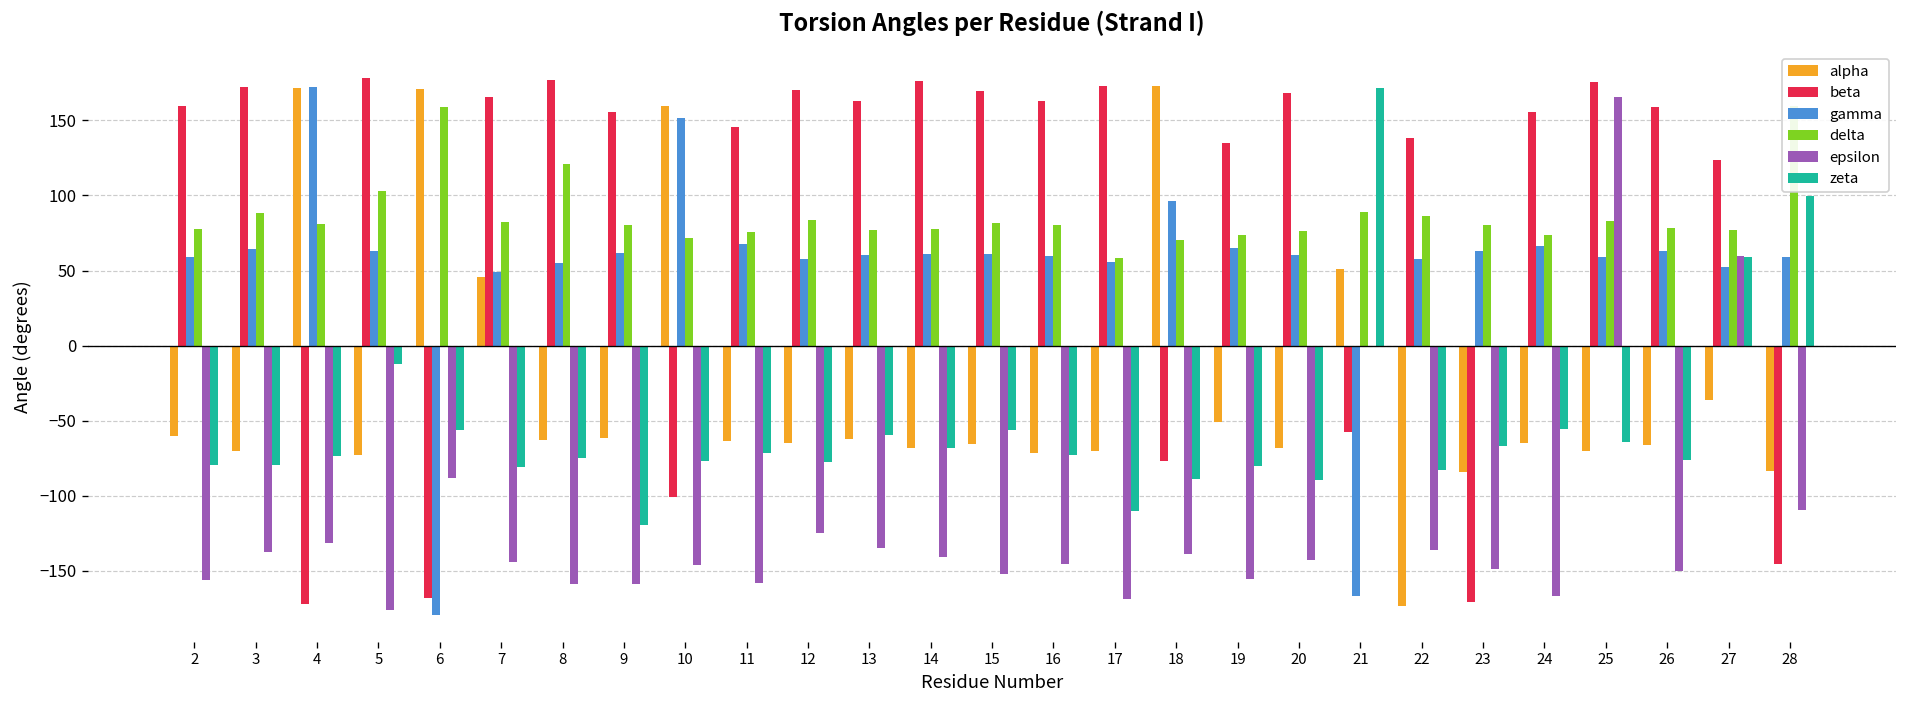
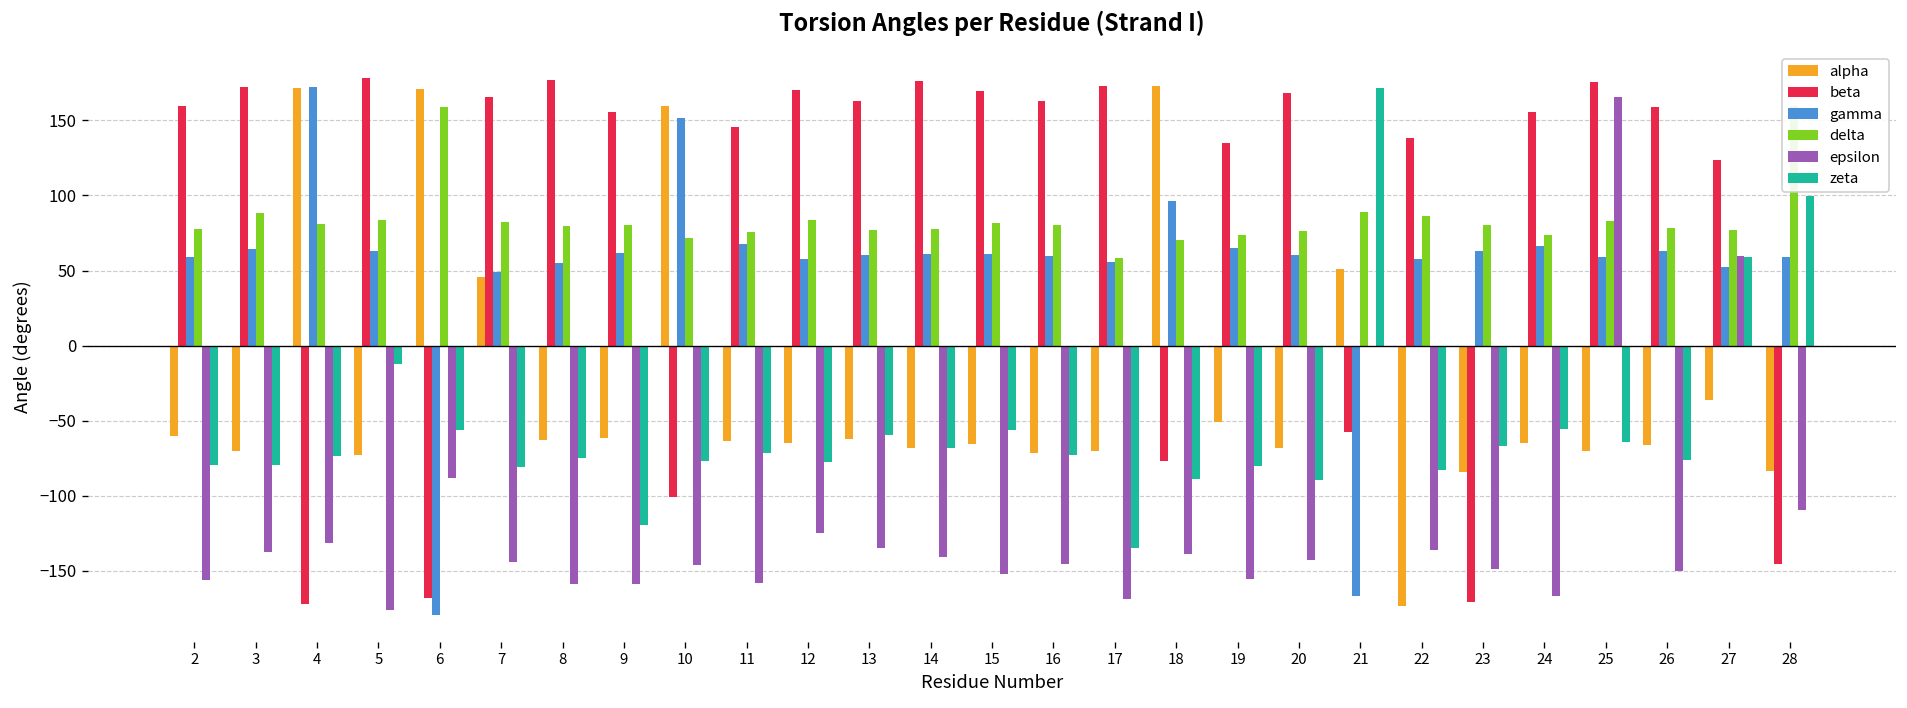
  {
    "alpha": {
      "2": -60,
      "3": -70,
      "4": 172,
      "5": -73,
      "6": 171,
      "7": 45,
      "8": -63,
      "9": -62,
      "10": 160,
      "11": -63,
      "12": -65,
      "13": -62,
      "14": -68,
      "15": -66,
      "16": -72,
      "17": -70,
      "18": 173,
      "19": -51,
      "20": -68,
      "21": 51,
      "22": -173,
      "23": -84,
      "24": -65,
      "25": -70,
      "26": -66,
      "27": -37,
      "28": -83
    },
    "beta": {
      "2": 160,
      "3": 173,
      "4": -172,
      "5": 178,
      "6": -168,
      "7": 165,
      "8": 177,
      "9": 156,
      "10": -101,
      "11": 146,
      "12": 170,
      "13": 163,
      "14": 176,
      "15": 169,
      "16": 163,
      "17": 173,
      "18": -77,
      "19": 135,
      "20": 168,
      "21": -58,
      "22": 138,
      "23": -171,
      "24": 156,
      "25": 175,
      "26": 159,
      "27": 124,
      "28": -146
    },
    "gamma": {
      "2": 59,
      "3": 64,
      "4": 172,
      "5": 63,
      "6": -179,
      "7": 49,
      "8": 55,
      "9": 62,
      "10": 152,
      "11": 68,
      "12": 58,
      "13": 60,
      "14": 61,
      "15": 61,
      "16": 60,
      "17": 56,
      "18": 96,
      "19": 65,
      "20": 61,
      "21": -167,
      "22": 58,
      "23": 63,
      "24": 66,
      "25": 59,
      "26": 63,
      "27": 52,
      "28": 59
    },
    "delta": {
      "2": 78,
      "3": 88,
      "4": 81,
-     "5": 103,
+     "5": 83,
      "6": 159,
      "7": 82,
-     "8": 121,
+     "8": 79,
      "9": 81,
      "10": 72,
      "11": 75,
      "12": 84,
      "13": 77,
      "14": 78,
      "15": 81,
      "16": 80,
      "17": 58,
      "18": 70,
      "19": 74,
      "20": 76,
      "21": 89,
      "22": 86,
      "23": 80,
      "24": 73,
      "25": 83,
      "26": 79,
      "27": 77
    },
    "epsilon": {
      "2": -156,
      "3": -137,
      "4": -131,
      "5": -176,
      "6": -88,
      "7": -144,
      "8": -159,
      "9": -159,
      "10": -146,
      "11": -158,
      "12": -125,
      "13": -135,
      "14": -141,
      "15": -152,
      "16": -146,
      "17": -169,
      "18": -138,
      "19": -156,
      "20": -143,
      "22": -136,
      "23": -148,
      "24": -167,
      "25": 166,
      "26": -150,
      "27": 60,
      "28": -109
    },
    "zeta": {
      "2": -80,
      "3": -80,
      "4": -74,
      "5": -12,
      "6": -56,
      "7": -81,
      "8": -75,
      "9": -119,
      "10": -77,
      "11": -71,
      "12": -77,
      "13": -59,
      "14": -68,
      "15": -56,
      "16": -73,
-     "17": -110,
+     "17": -135,
      "18": -89,
      "19": -80,
      "20": -89,
      "21": 172,
      "22": -83,
      "23": -67,
      "24": -56,
      "25": -64,
      "26": -76,
      "27": 59
    }
  }
